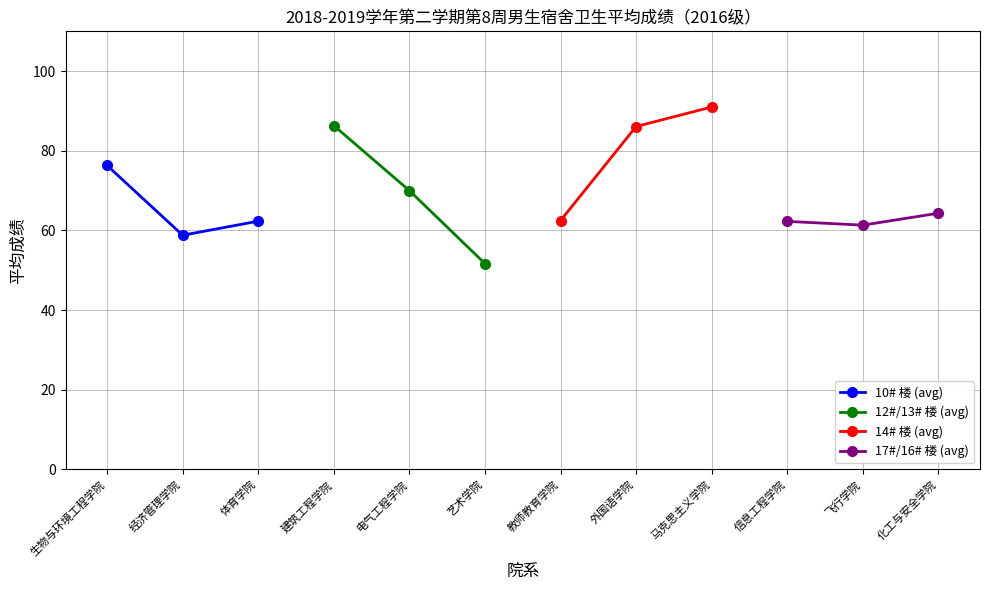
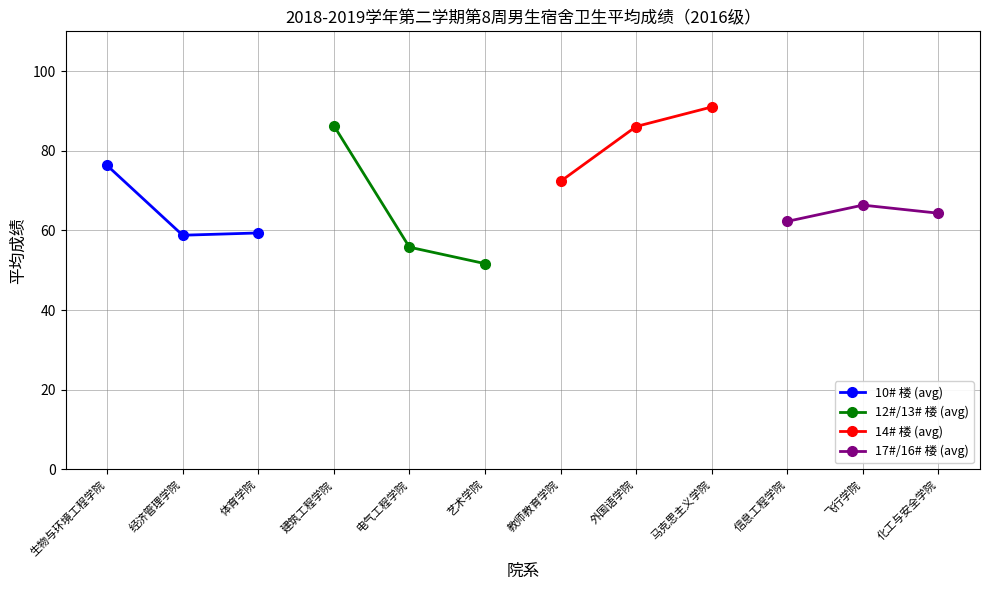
  {
    "10# 楼 (avg)": {
      "生物与环境工程学院": 76,
      "经济管理学院": 59,
-     "体育学院": 62
+     "体育学院": 59
    },
    "12#/13# 楼 (avg)": {
      "建筑工程学院": 86,
-     "电气工程学院": 70,
+     "电气工程学院": 56,
      "艺术学院": 52
    },
    "14# 楼 (avg)": {
-     "教师教育学院": 62,
+     "教师教育学院": 72,
      "外国语学院": 86,
      "马克思主义学院": 91
    },
    "17#/16# 楼 (avg)": {
      "信息工程学院": 62,
-     "飞行学院": 61,
+     "飞行学院": 66,
      "化工与安全学院": 64
    }
  }
